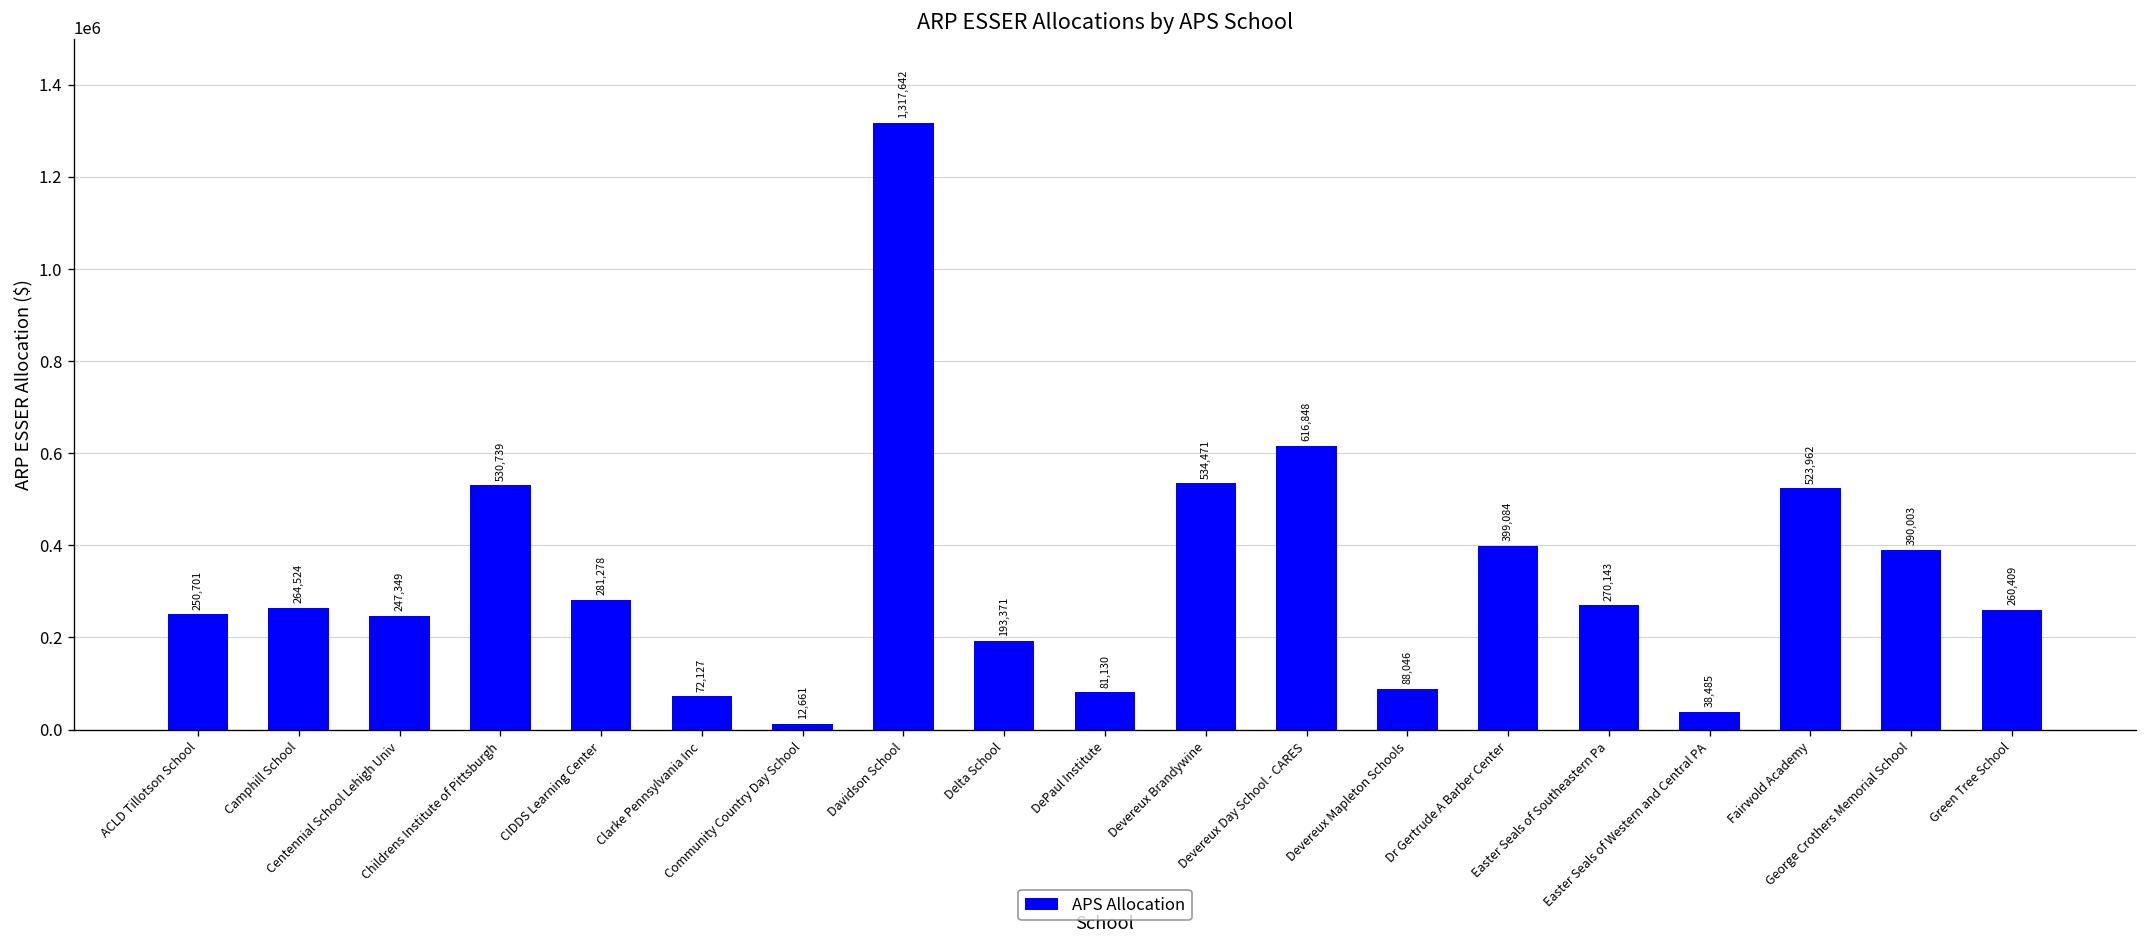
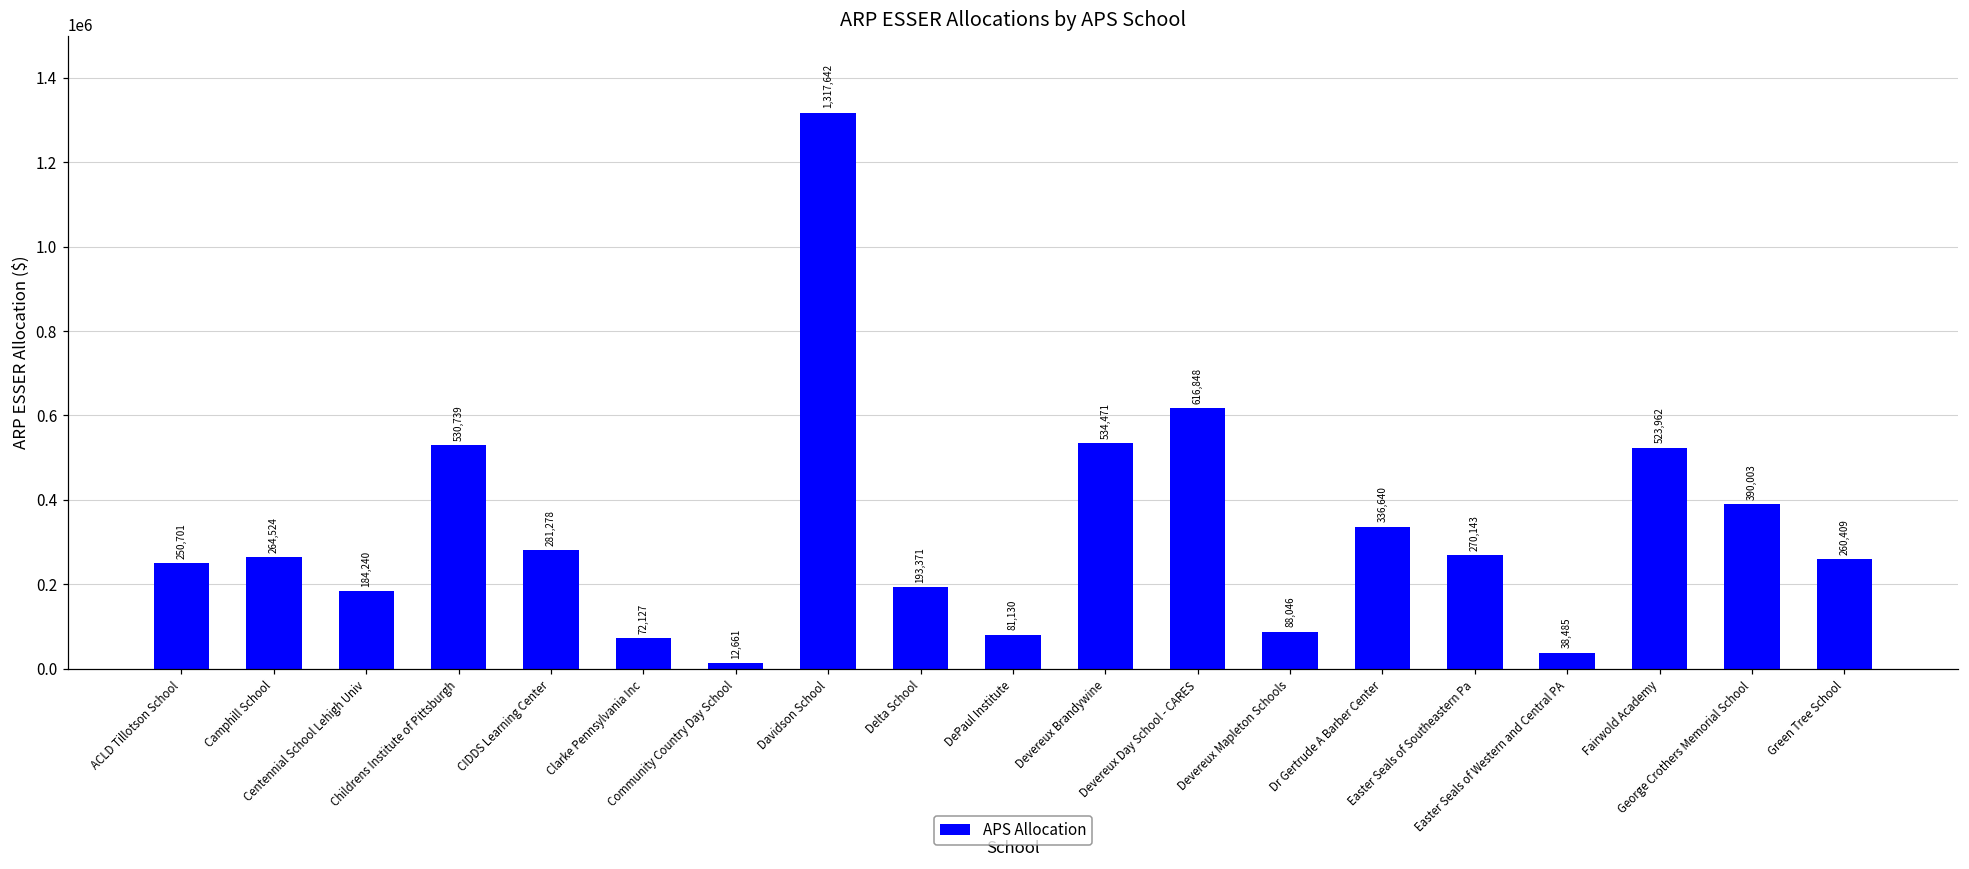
  {
    "ACLD Tillotson School": "250,701",
    "Camphill School": "264,524",
-   "Centennial School Lehigh Univ": "247,349",
+   "Centennial School Lehigh Univ": "184,240",
    "Childrens Institute of Pittsburgh": "530,739",
    "CIDDS Learning Center": "281,278",
    "Clarke Pennsylvania Inc": "72,127",
    "Community Country Day School": "12,661",
    "Davidson School": "1,317,642",
    "Delta School": "193,371",
    "DePaul Institute": "81,130",
    "Devereux Brandywine": "534,471",
    "Devereux Day School - CARES": "616,848",
    "Devereux Mapleton Schools": "88,046",
-   "Dr Gertrude A Barber Center": "399,084",
+   "Dr Gertrude A Barber Center": "336,640",
    "Easter Seals of Southeastern Pa": "270,143",
    "Easter Seals of Western and Central PA": "38,485",
    "Fairwold Academy": "523,962",
    "George Crothers Memorial School": "390,003",
    "Green Tree School": "260,409"
  }
